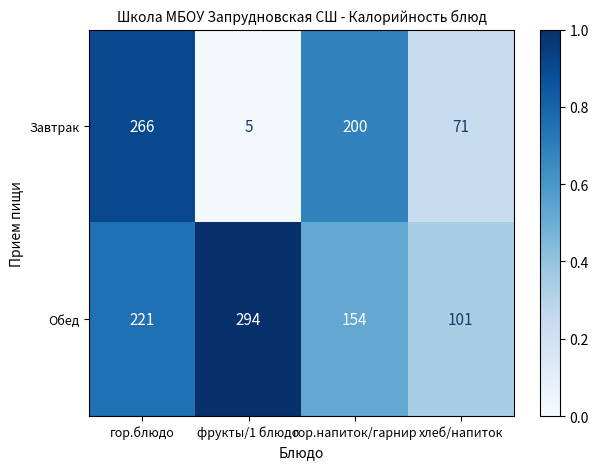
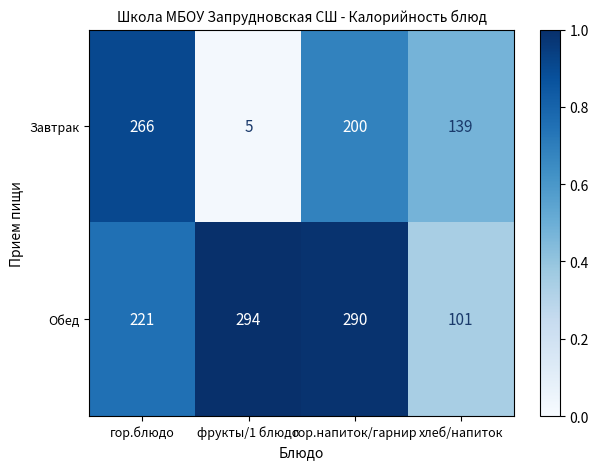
  {
    "Завтрак": {
      "гор.блюдо": 266,
      "фрукты/1 блюдо": 5,
      "гор.напиток/гарнир": 200,
-     "хлеб/напиток": 71
+     "хлеб/напиток": 139
    },
    "Обед": {
      "гор.блюдо": 221,
      "фрукты/1 блюдо": 294,
-     "гор.напиток/гарнир": 154,
+     "гор.напиток/гарнир": 290,
      "хлеб/напиток": 101
    }
  }
